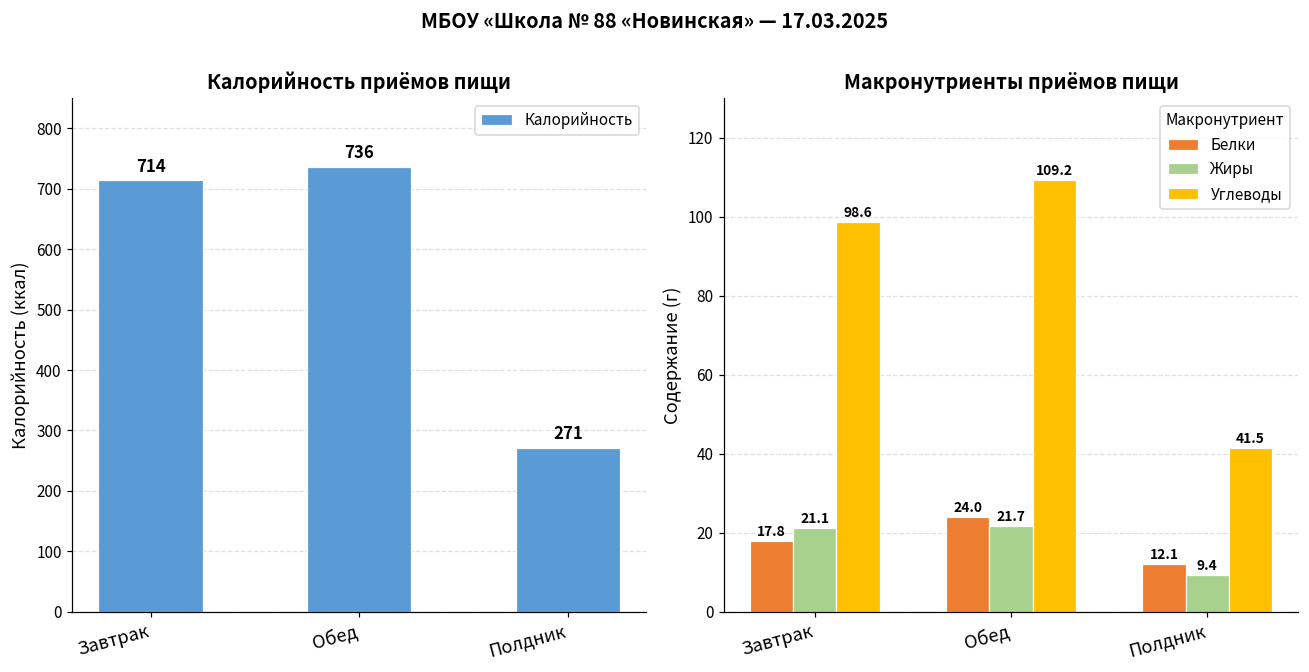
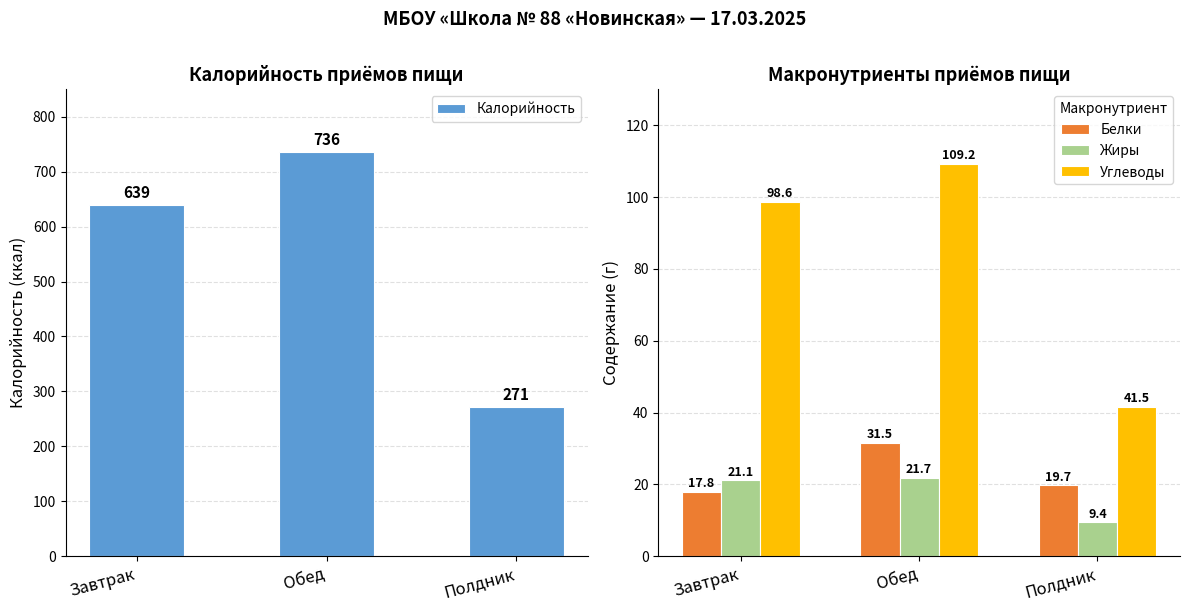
  {
    "Калорийность приёмов пищи": {
-     "Завтрак": 714,
+     "Завтрак": 639,
      "Обед": 736,
      "Полдник": 271
    },
    "Макронутриенты приёмов пищи": {
      "Белки": {
        "Завтрак": 17.8,
-       "Обед": 24.0,
-       "Полдник": 12.1
+       "Обед": 31.5,
+       "Полдник": 19.7
      },
      "Жиры": {
        "Завтрак": 21.1,
        "Обед": 21.7,
        "Полдник": 9.4
      },
      "Углеводы": {
        "Завтрак": 98.6,
        "Обед": 109.2,
        "Полдник": 41.5
      }
    }
  }
